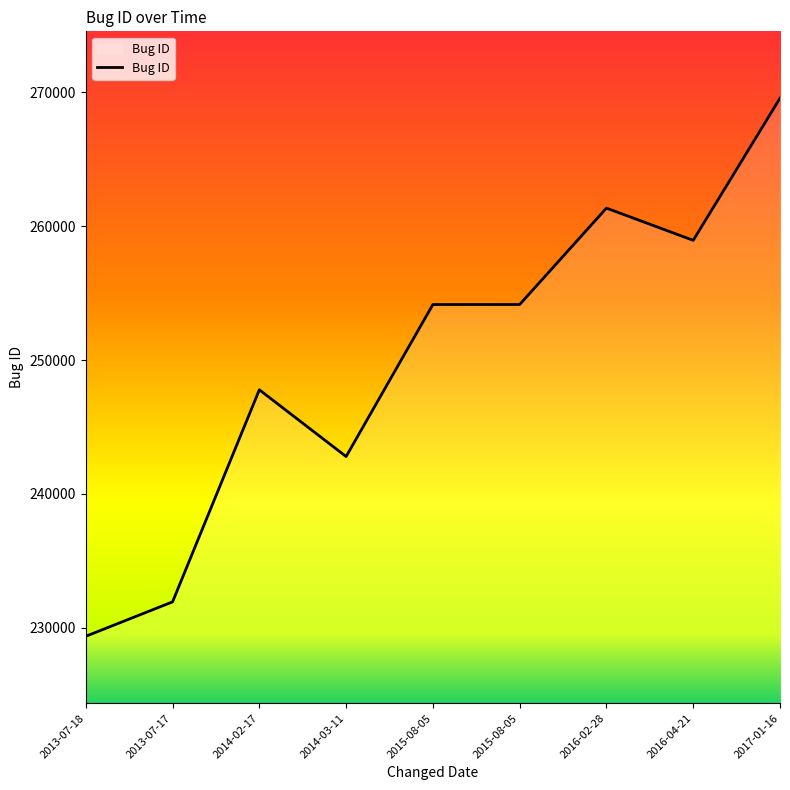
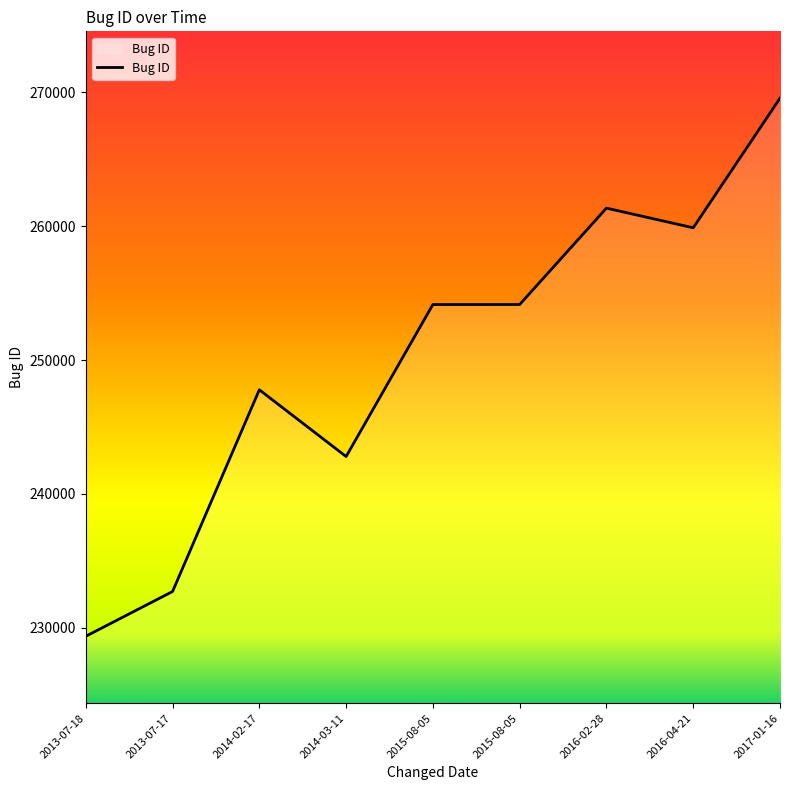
  {
    "2013-07-18": 229400,
-   "2013-07-17": 231900,
+   "2013-07-17": 232700,
    "2014-02-17": 247800,
    "2014-03-11": 242800,
    "2016-02-28": 261400,
-   "2016-04-21": 258900,
+   "2016-04-21": 259900,
    "2017-01-16": 269600
  }
